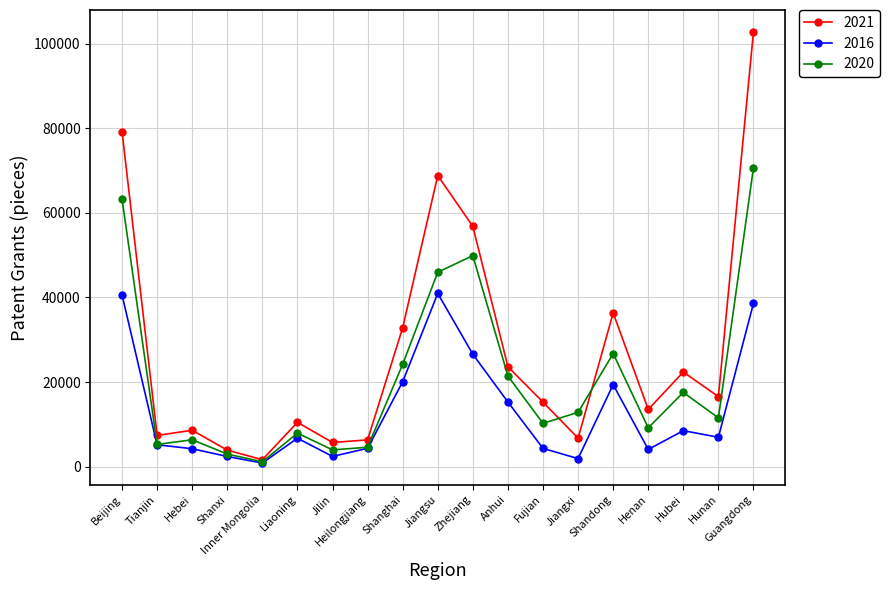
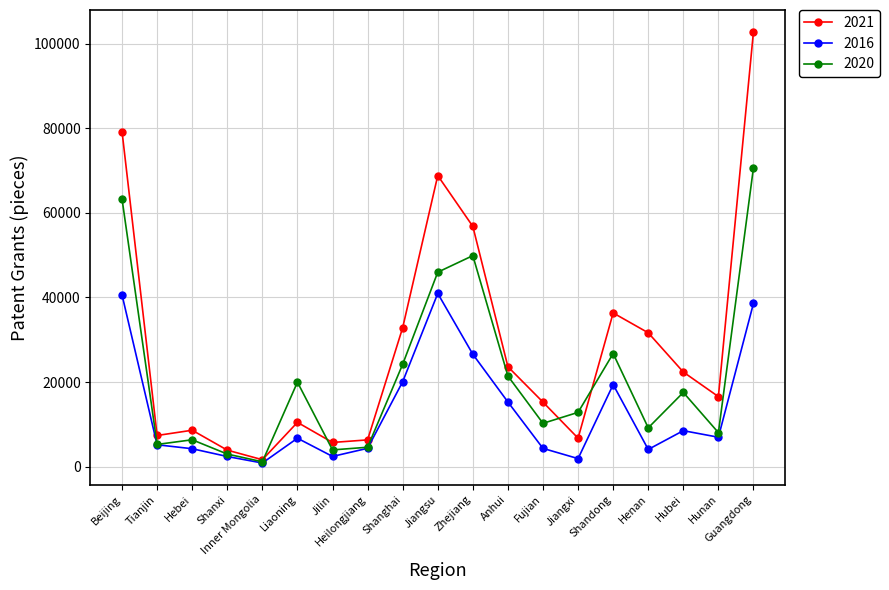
  {
    "2021": {
      "Beijing": 79000,
      "Tianjin": 7000,
      "Hebei": 9000,
      "Shanxi": 4000,
      "Liaoning": 10000,
      "Jilin": 6000,
      "Heilongjiang": 6000,
      "Shanghai": 33000,
      "Jiangsu": 69000,
      "Zhejiang": 57000,
      "Anhui": 24000,
      "Fujian": 15000,
      "Jiangxi": 7000,
      "Shandong": 36000,
-     "Henan": 14000,
+     "Henan": 32000,
      "Hubei": 22000,
      "Hunan": 17000,
      "Guangdong": 103000
    },
    "2016": {
      "Beijing": 41000,
      "Hebei": 4000,
      "Liaoning": 7000,
      "Jilin": 2000,
      "Shanghai": 20000,
      "Jiangsu": 41000,
      "Zhejiang": 27000,
      "Anhui": 15000,
      "Fujian": 4000,
      "Jiangxi": 2000,
      "Shandong": 19000,
      "Henan": 4000,
      "Hubei": 9000,
      "Hunan": 7000,
      "Guangdong": 39000
    },
    "2020": {
      "Beijing": 63000,
      "Hebei": 6000,
-     "Liaoning": 8000,
+     "Liaoning": 20000,
      "Jilin": 4000,
      "Shanghai": 24000,
      "Jiangsu": 46000,
      "Zhejiang": 50000,
      "Anhui": 21000,
      "Fujian": 10000,
      "Jiangxi": 13000,
      "Shandong": 27000,
      "Henan": 9000,
      "Hubei": 18000,
-     "Hunan": 12000,
+     "Hunan": 8000,
      "Guangdong": 71000
    }
  }
